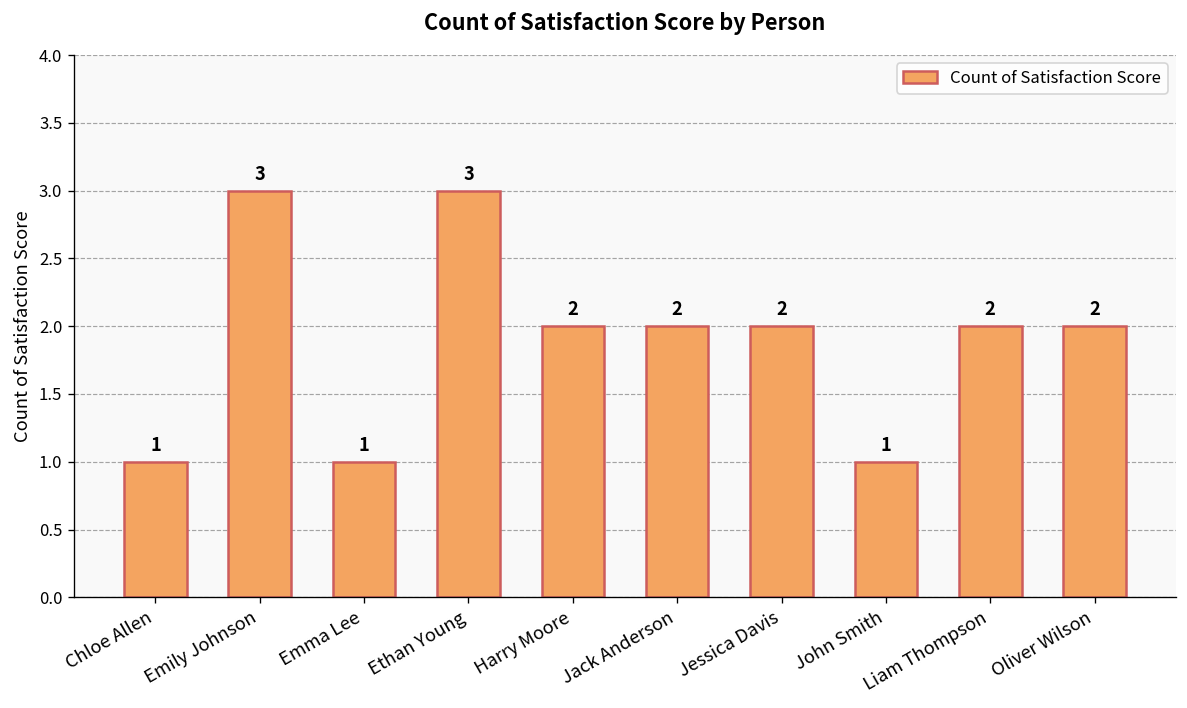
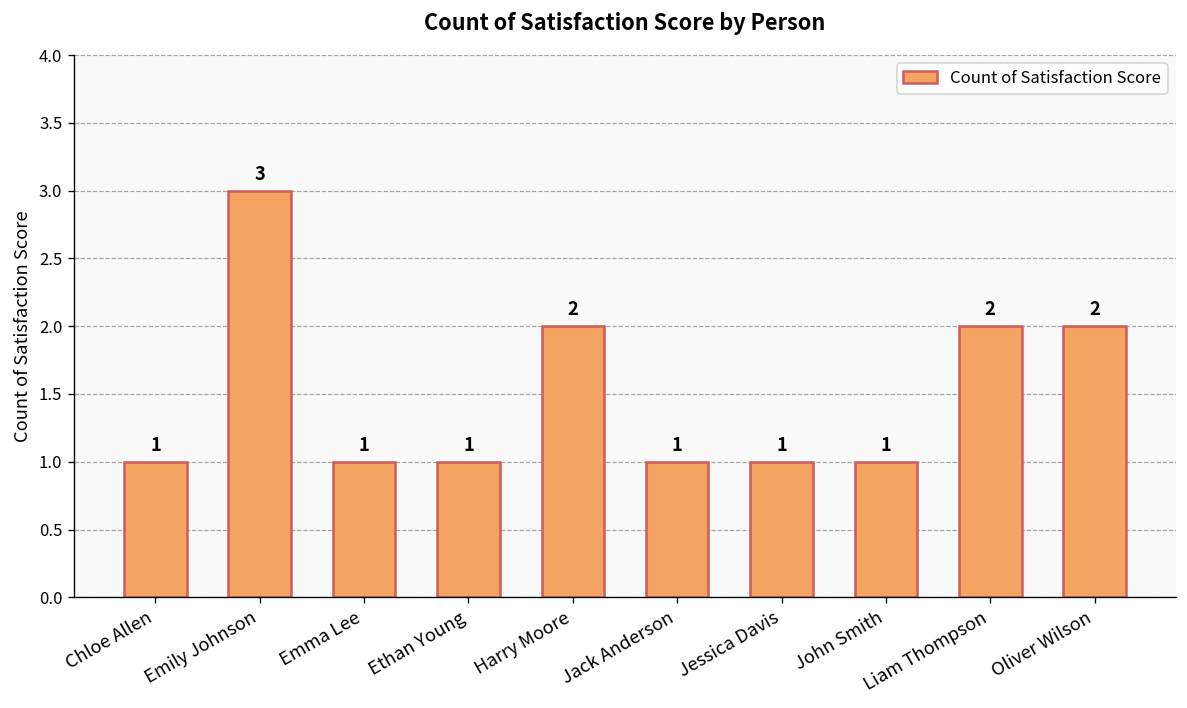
  {
    "Chloe Allen": 1,
    "Emily Johnson": 3,
    "Emma Lee": 1,
-   "Ethan Young": 3,
+   "Ethan Young": 1,
    "Harry Moore": 2,
-   "Jack Anderson": 2,
-   "Jessica Davis": 2,
+   "Jack Anderson": 1,
+   "Jessica Davis": 1,
    "John Smith": 1,
    "Liam Thompson": 2,
    "Oliver Wilson": 2
  }
